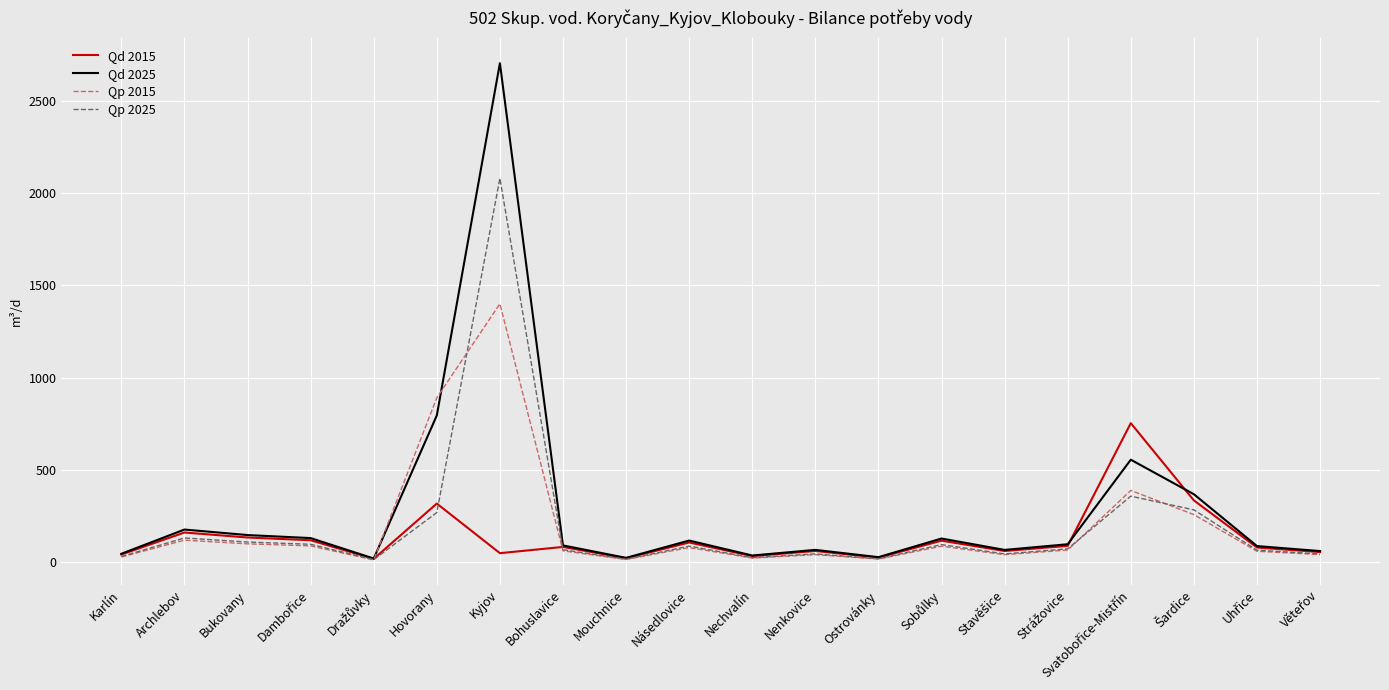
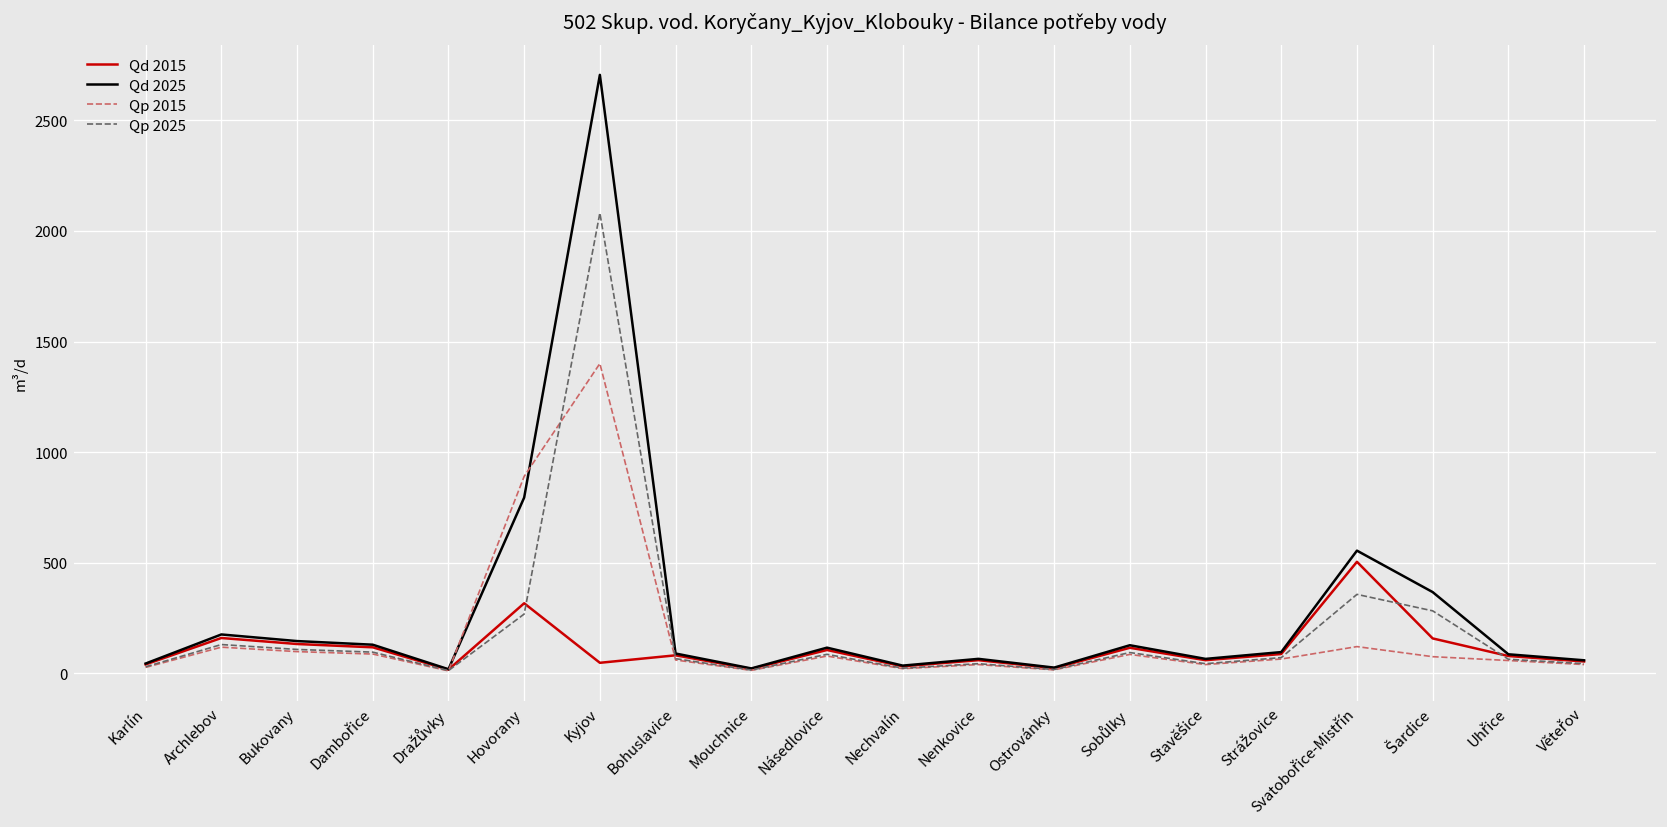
  {
    "Qd 2015": {
      "Archlebov": 160,
      "Hovorany": 320,
      "Kyjov": 50,
-     "Svatobořice-Mistřín": 750,
-     "Šardice": 330
+     "Svatobořice-Mistřín": 500,
+     "Šardice": 160
    },
    "Qd 2025": {
      "Archlebov": 180,
      "Hovorany": 790,
      "Kyjov": 2710,
      "Svatobořice-Mistřín": 550,
      "Šardice": 370
    },
    "Qp 2015": {
      "Hovorany": 890,
      "Kyjov": 1400,
-     "Svatobořice-Mistřín": 390,
-     "Šardice": 260
+     "Svatobořice-Mistřín": 120,
+     "Šardice": 80
    },
    "Qp 2025": {
      "Hovorany": 270,
      "Kyjov": 2080,
      "Svatobořice-Mistřín": 360,
      "Šardice": 280
    }
  }
